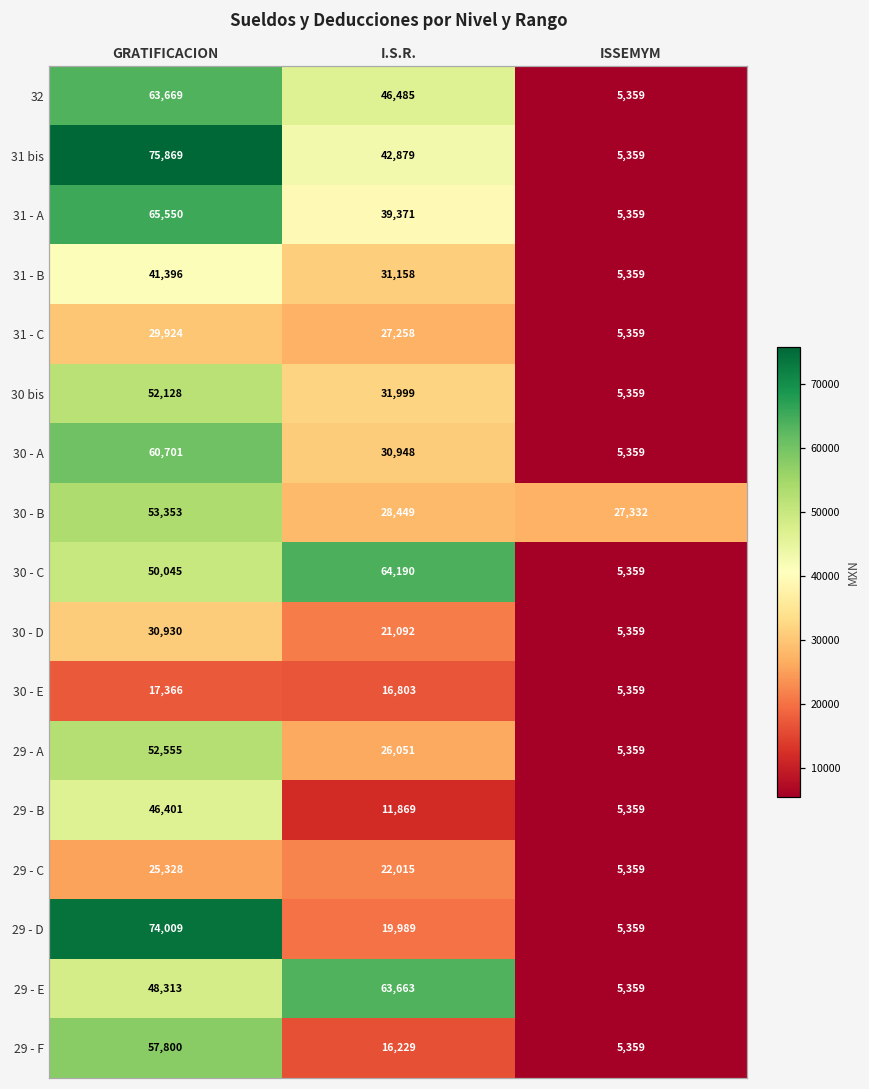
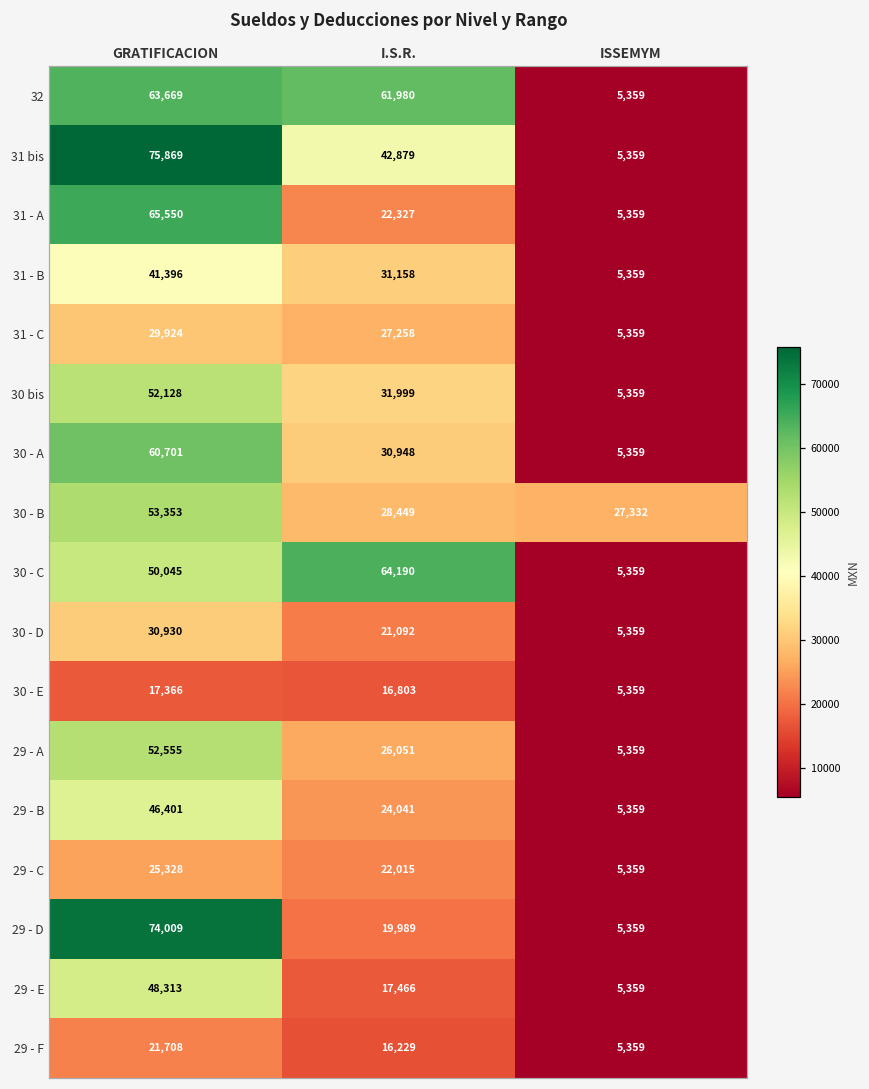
  {
    "32": {
      "GRATIFICACION": "63,669",
-     "I.S.R.": "46,485",
+     "I.S.R.": "61,980",
      "ISSEMYM": "5,359"
    },
    "31 bis": {
      "GRATIFICACION": "75,869",
      "I.S.R.": "42,879",
      "ISSEMYM": "5,359"
    },
    "31 - A": {
      "GRATIFICACION": "65,550",
-     "I.S.R.": "39,371",
+     "I.S.R.": "22,327",
      "ISSEMYM": "5,359"
    },
    "31 - B": {
      "GRATIFICACION": "41,396",
      "I.S.R.": "31,158",
      "ISSEMYM": "5,359"
    },
    "31 - C": {
      "GRATIFICACION": "29,924",
      "I.S.R.": "27,258",
      "ISSEMYM": "5,359"
    },
    "30 bis": {
      "GRATIFICACION": "52,128",
      "I.S.R.": "31,999",
      "ISSEMYM": "5,359"
    },
    "30 - A": {
      "GRATIFICACION": "60,701",
      "I.S.R.": "30,948",
      "ISSEMYM": "5,359"
    },
    "30 - B": {
      "GRATIFICACION": "53,353",
      "I.S.R.": "28,449",
      "ISSEMYM": "27,332"
    },
    "30 - C": {
      "GRATIFICACION": "50,045",
      "I.S.R.": "64,190",
      "ISSEMYM": "5,359"
    },
    "30 - D": {
      "GRATIFICACION": "30,930",
      "I.S.R.": "21,092",
      "ISSEMYM": "5,359"
    },
    "30 - E": {
      "GRATIFICACION": "17,366",
      "I.S.R.": "16,803",
      "ISSEMYM": "5,359"
    },
    "29 - A": {
      "GRATIFICACION": "52,555",
      "I.S.R.": "26,051",
      "ISSEMYM": "5,359"
    },
    "29 - B": {
      "GRATIFICACION": "46,401",
-     "I.S.R.": "11,869",
+     "I.S.R.": "24,041",
      "ISSEMYM": "5,359"
    },
    "29 - C": {
      "GRATIFICACION": "25,328",
      "I.S.R.": "22,015",
      "ISSEMYM": "5,359"
    },
    "29 - D": {
      "GRATIFICACION": "74,009",
      "I.S.R.": "19,989",
      "ISSEMYM": "5,359"
    },
    "29 - E": {
      "GRATIFICACION": "48,313",
-     "I.S.R.": "63,663",
+     "I.S.R.": "17,466",
      "ISSEMYM": "5,359"
    },
    "29 - F": {
-     "GRATIFICACION": "57,800",
+     "GRATIFICACION": "21,708",
      "I.S.R.": "16,229",
      "ISSEMYM": "5,359"
    }
  }
